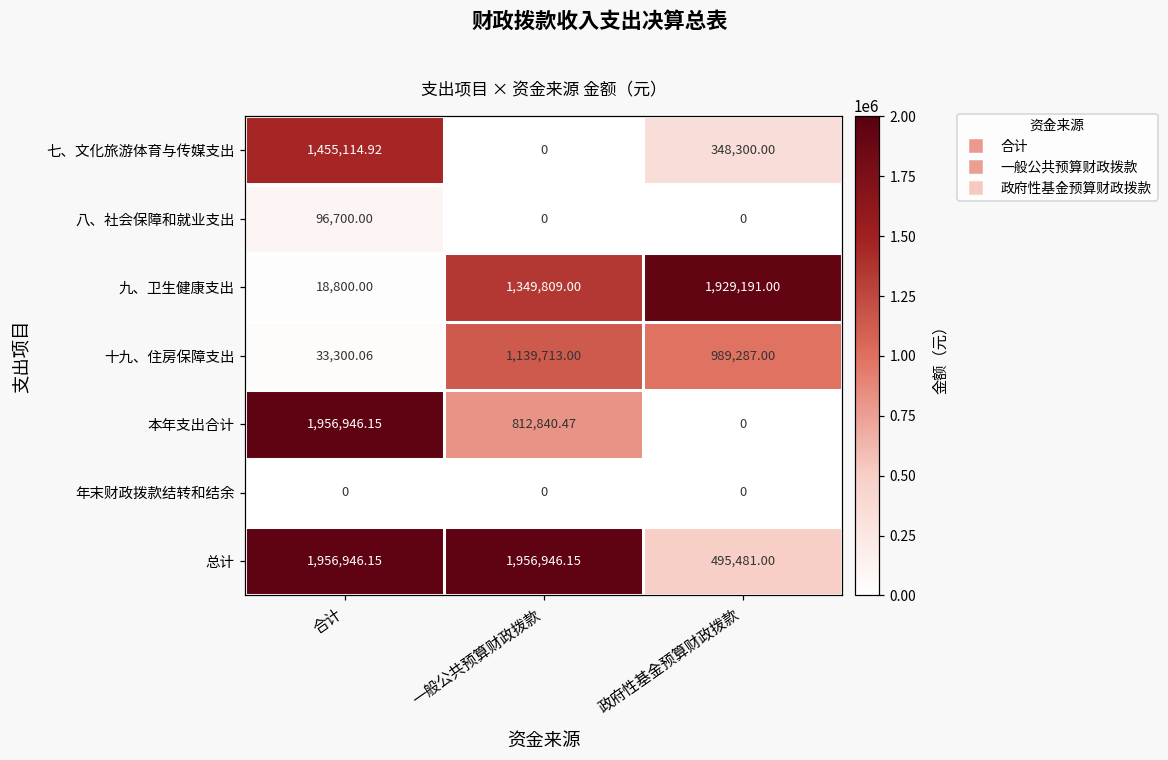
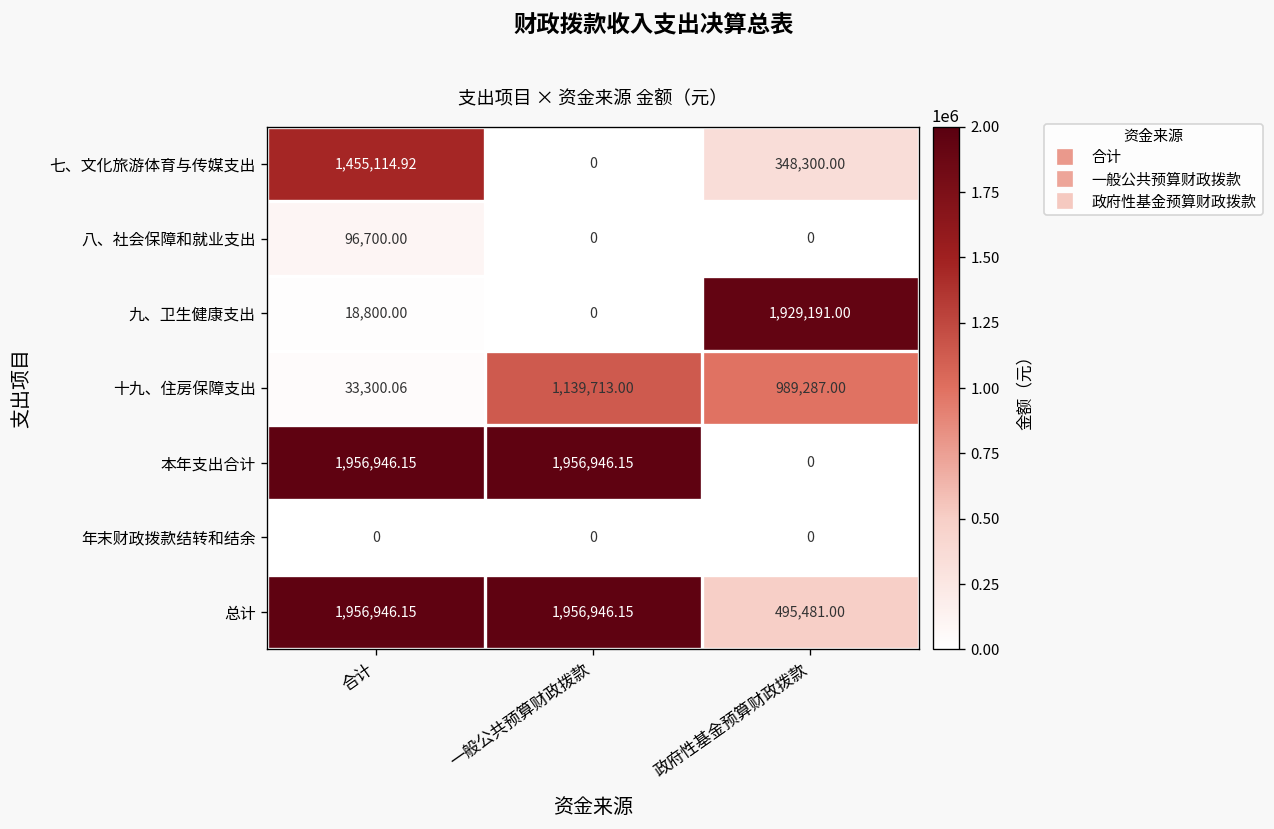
  {
    "七、文化旅游体育与传媒支出": {
      "合计": "1,455,114.92",
      "一般公共预算财政拨款": "0",
      "政府性基金预算财政拨款": "348,300.00"
    },
    "八、社会保障和就业支出": {
      "合计": "96,700.00",
      "一般公共预算财政拨款": "0",
      "政府性基金预算财政拨款": "0"
    },
    "九、卫生健康支出": {
      "合计": "18,800.00",
-     "一般公共预算财政拨款": "1,349,809.00",
+     "一般公共预算财政拨款": "0",
      "政府性基金预算财政拨款": "1,929,191.00"
    },
    "十九、住房保障支出": {
      "合计": "33,300.06",
      "一般公共预算财政拨款": "1,139,713.00",
      "政府性基金预算财政拨款": "989,287.00"
    },
    "本年支出合计": {
      "合计": "1,956,946.15",
-     "一般公共预算财政拨款": "812,840.47",
+     "一般公共预算财政拨款": "1,956,946.15",
      "政府性基金预算财政拨款": "0"
    },
    "年末财政拨款结转和结余": {
      "合计": "0",
      "一般公共预算财政拨款": "0",
      "政府性基金预算财政拨款": "0"
    },
    "总计": {
      "合计": "1,956,946.15",
      "一般公共预算财政拨款": "1,956,946.15",
      "政府性基金预算财政拨款": "495,481.00"
    }
  }
